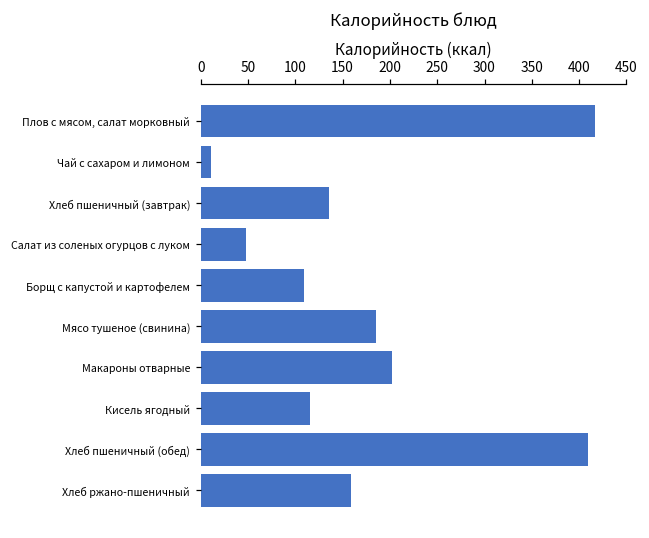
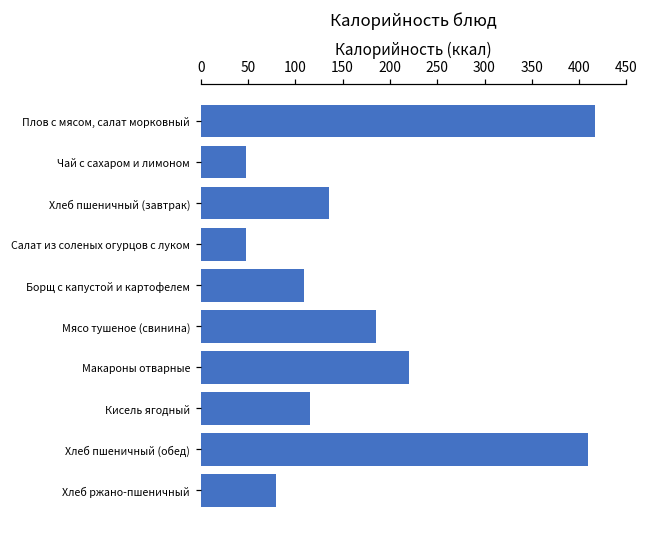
  {
    "Плов с мясом, салат морковный": 420,
-   "Чай с сахаром и лимоном": 10,
+   "Чай с сахаром и лимоном": 50,
    "Хлеб пшеничный (завтрак)": 140,
    "Салат из соленых огурцов с луком": 50,
    "Борщ с капустой и картофелем": 110,
    "Мясо тушеное (свинина)": 190,
-   "Макароны отварные": 200,
+   "Макароны отварные": 220,
    "Кисель ягодный": 120,
    "Хлеб пшеничный (обед)": 410,
-   "Хлеб ржано-пшеничный": 160
+   "Хлеб ржано-пшеничный": 80
  }
